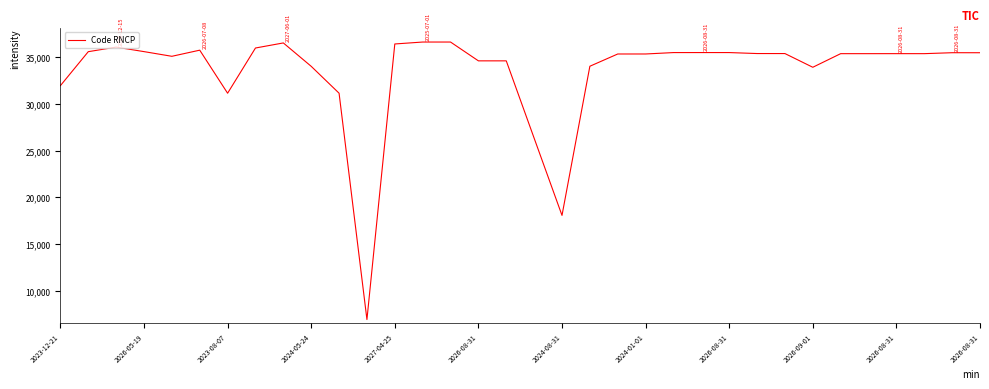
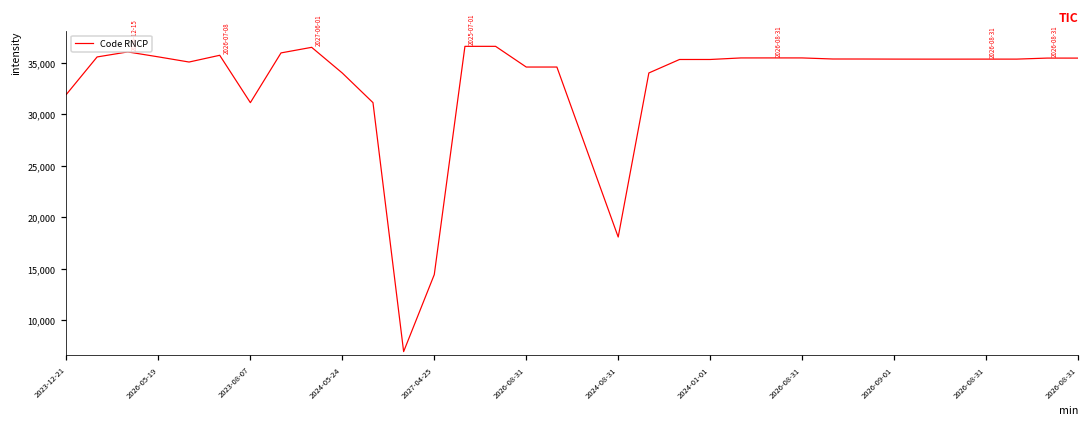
  {
    "2023-12-21": "32,000",
    "2024-05-24": "34,000",
-   "2027-04-25": "36,000",
+   "2027-04-25": "14,000",
    "2024-08-31": "18,000",
-   "2026-09-01": "34,000"
+   "2026-09-01": "35,000"
  }
